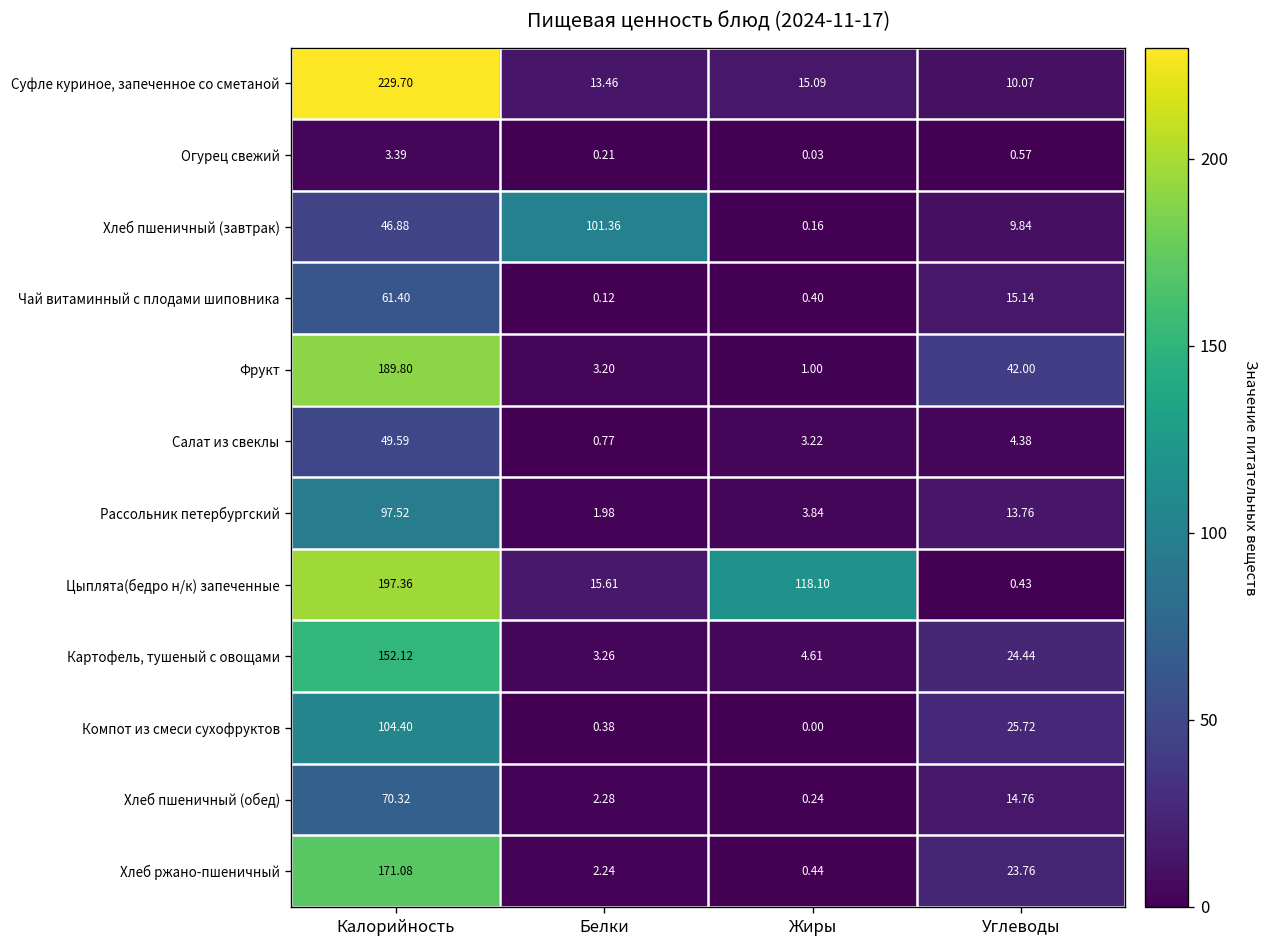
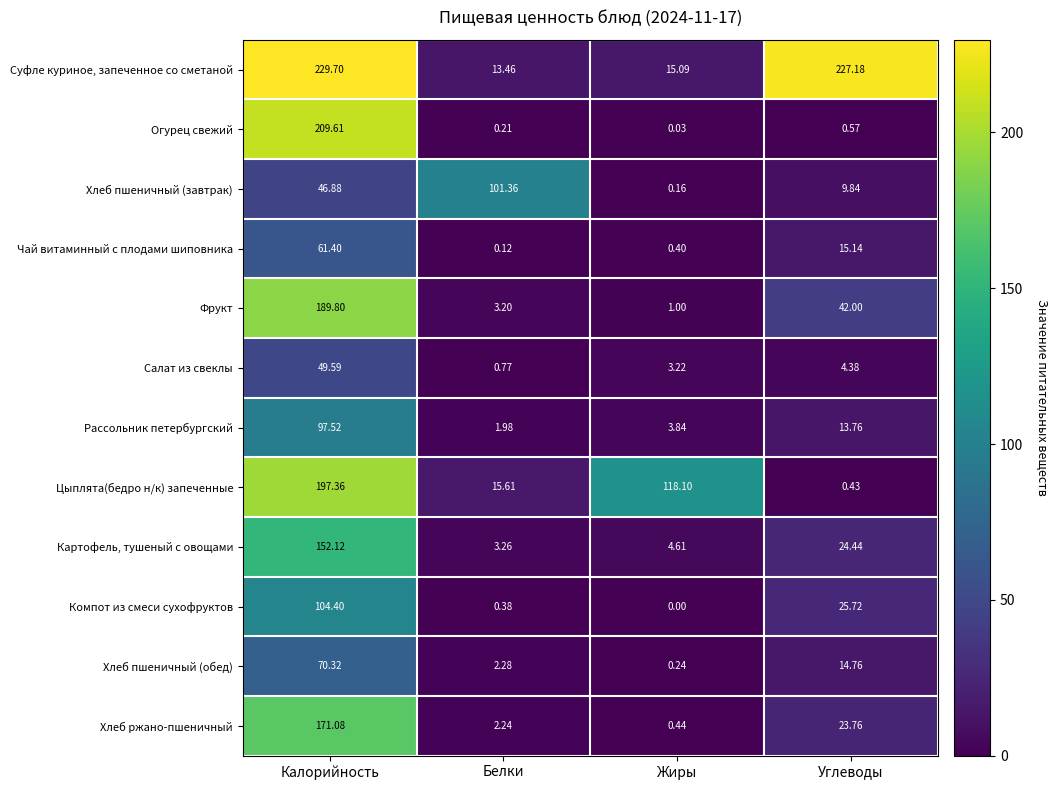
  {
    "Суфле куриное, запеченное со сметаной": {
      "Калорийность": 229.70,
      "Белки": 13.46,
      "Жиры": 15.09,
-     "Углеводы": 10.07
+     "Углеводы": 227.18
    },
    "Огурец свежий": {
-     "Калорийность": 3.39,
+     "Калорийность": 209.61,
      "Белки": 0.21,
      "Жиры": 0.03,
      "Углеводы": 0.57
    },
    "Хлеб пшеничный (завтрак)": {
      "Калорийность": 46.88,
      "Белки": 101.36,
      "Жиры": 0.16,
      "Углеводы": 9.84
    },
    "Чай витаминный с плодами шиповника": {
      "Калорийность": 61.40,
      "Белки": 0.12,
      "Жиры": 0.40,
      "Углеводы": 15.14
    },
    "Фрукт": {
      "Калорийность": 189.80,
      "Белки": 3.20,
      "Жиры": 1.00,
      "Углеводы": 42.00
    },
    "Салат из свеклы": {
      "Калорийность": 49.59,
      "Белки": 0.77,
      "Жиры": 3.22,
      "Углеводы": 4.38
    },
    "Рассольник петербургский": {
      "Калорийность": 97.52,
      "Белки": 1.98,
      "Жиры": 3.84,
      "Углеводы": 13.76
    },
    "Цыплята(бедро н/к) запеченные": {
      "Калорийность": 197.36,
      "Белки": 15.61,
      "Жиры": 118.10,
      "Углеводы": 0.43
    },
    "Картофель, тушеный с овощами": {
      "Калорийность": 152.12,
      "Белки": 3.26,
      "Жиры": 4.61,
      "Углеводы": 24.44
    },
    "Компот из смеси сухофруктов": {
      "Калорийность": 104.40,
      "Белки": 0.38,
      "Жиры": 0.00,
      "Углеводы": 25.72
    },
    "Хлеб пшеничный (обед)": {
      "Калорийность": 70.32,
      "Белки": 2.28,
      "Жиры": 0.24,
      "Углеводы": 14.76
    },
    "Хлеб ржано-пшеничный": {
      "Калорийность": 171.08,
      "Белки": 2.24,
      "Жиры": 0.44,
      "Углеводы": 23.76
    }
  }
